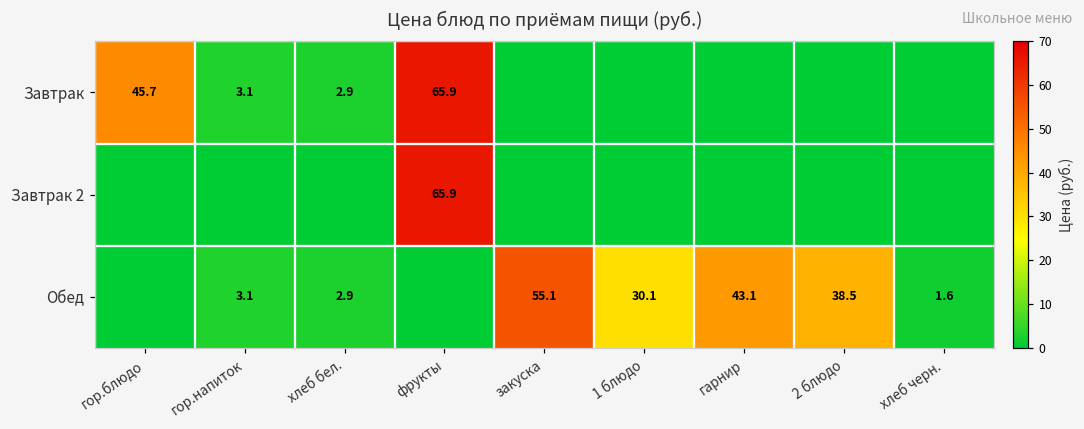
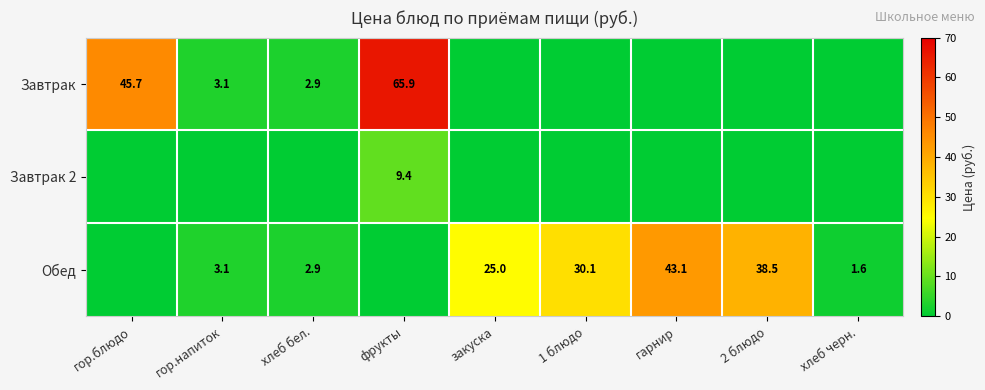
  {
    "Завтрак": {
      "гор.блюдо": 45.7,
      "гор.напиток": 3.1,
      "хлеб бел.": 2.9,
      "фрукты": 65.9
    },
    "Завтрак 2": {
-     "фрукты": 65.9
+     "фрукты": 9.4
    },
    "Обед": {
      "гор.напиток": 3.1,
      "хлеб бел.": 2.9,
-     "закуска": 55.1,
+     "закуска": 25.0,
      "1 блюдо": 30.1,
      "гарнир": 43.1,
      "2 блюдо": 38.5,
      "хлеб черн.": 1.6
    }
  }
